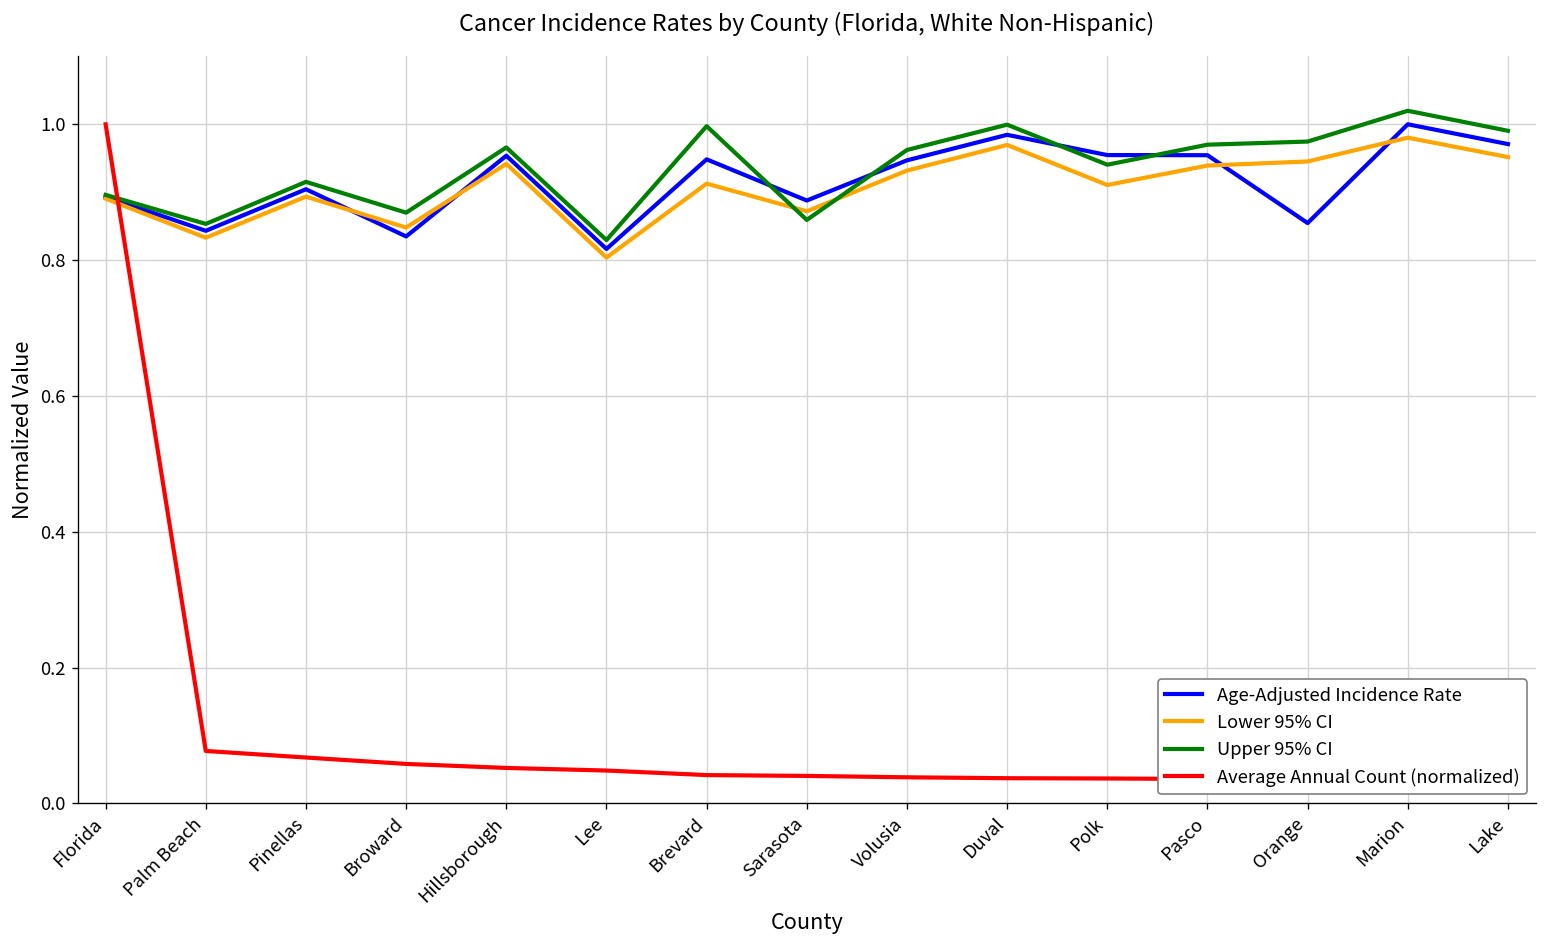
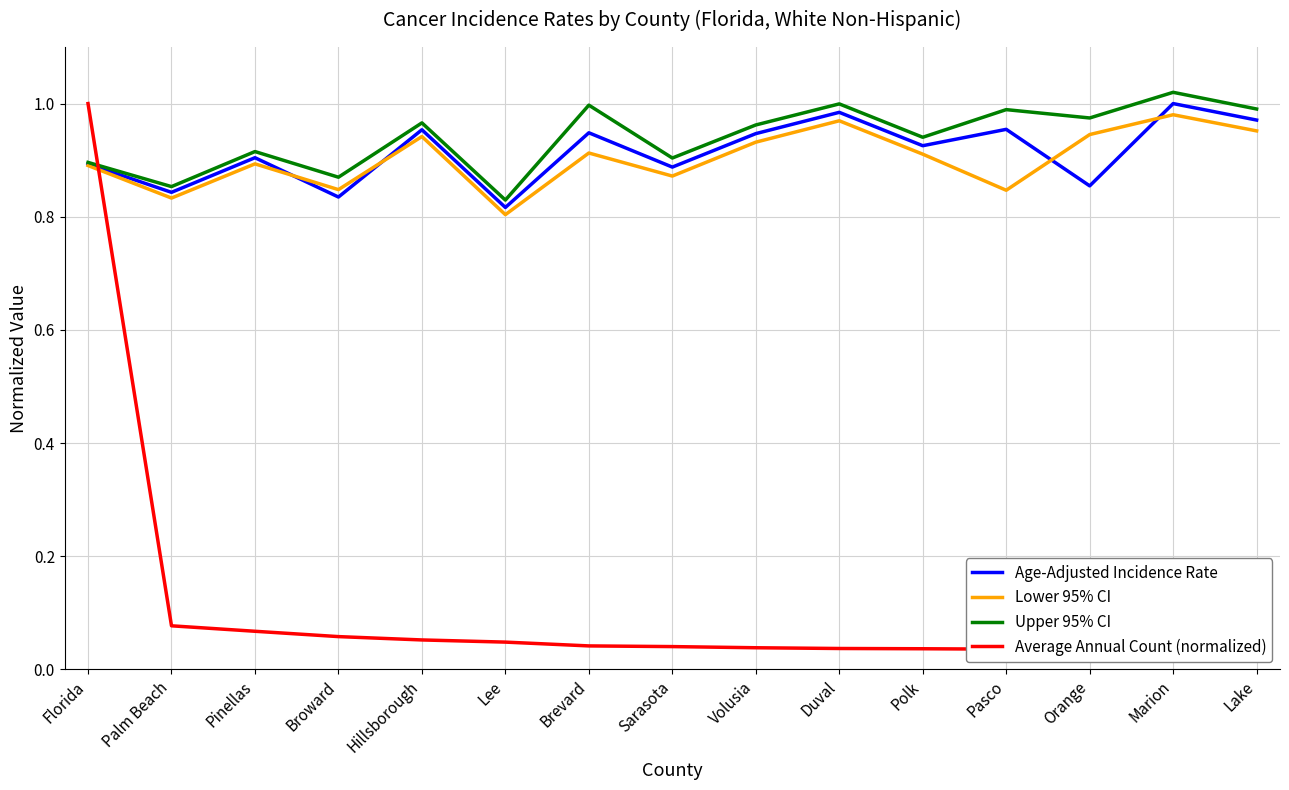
  {
    "Age-Adjusted Incidence Rate": {
      "Palm Beach": 0.84,
      "Pinellas": 0.90,
      "Broward": 0.83,
      "Hillsborough": 0.95,
      "Lee": 0.82,
      "Brevard": 0.95,
      "Sarasota": 0.89,
      "Volusia": 0.95,
      "Duval": 0.98,
-     "Polk": 0.95,
+     "Polk": 0.93,
      "Pasco": 0.95,
      "Orange": 0.85,
      "Marion": 1.00,
      "Lake": 0.97
    },
    "Lower 95% CI": {
      "Palm Beach": 0.83,
      "Pinellas": 0.89,
      "Broward": 0.85,
      "Hillsborough": 0.94,
      "Lee": 0.80,
      "Brevard": 0.91,
      "Sarasota": 0.87,
      "Volusia": 0.93,
      "Duval": 0.97,
      "Polk": 0.91,
-     "Pasco": 0.94,
+     "Pasco": 0.85,
      "Orange": 0.95,
      "Marion": 0.98,
      "Lake": 0.95
    },
    "Upper 95% CI": {
      "Palm Beach": 0.85,
      "Pinellas": 0.92,
      "Broward": 0.87,
      "Hillsborough": 0.97,
      "Lee": 0.83,
      "Brevard": 1.00,
-     "Sarasota": 0.86,
+     "Sarasota": 0.90,
      "Volusia": 0.96,
      "Duval": 1.00,
      "Polk": 0.94,
-     "Pasco": 0.97,
+     "Pasco": 0.99,
      "Orange": 0.97,
      "Marion": 1.02,
      "Lake": 0.99
    },
    "Average Annual Count (normalized)": {
      "Florida": 1.00,
      "Palm Beach": 0.08,
      "Pinellas": 0.07,
      "Broward": 0.06,
      "Hillsborough": 0.05,
      "Lee": 0.05,
      "Brevard": 0.04,
      "Sarasota": 0.04,
      "Volusia": 0.04,
      "Duval": 0.04,
      "Polk": 0.04
    }
  }
